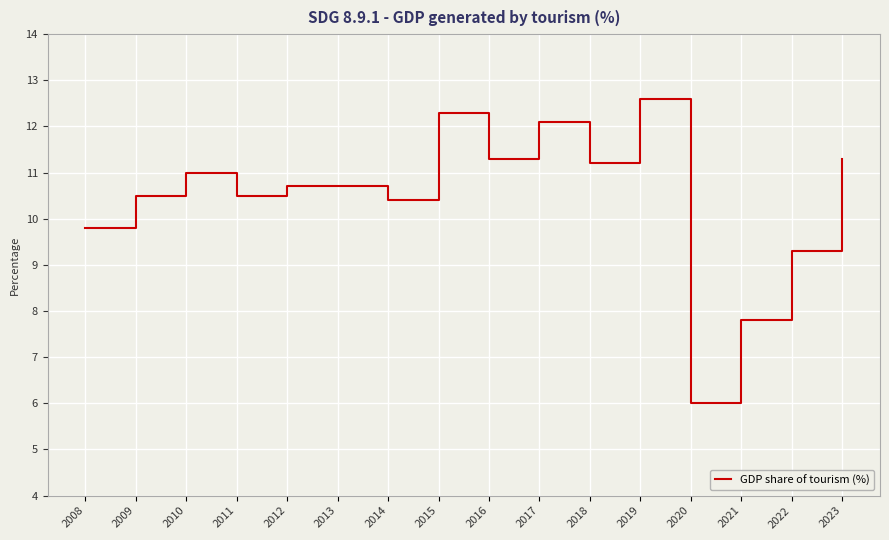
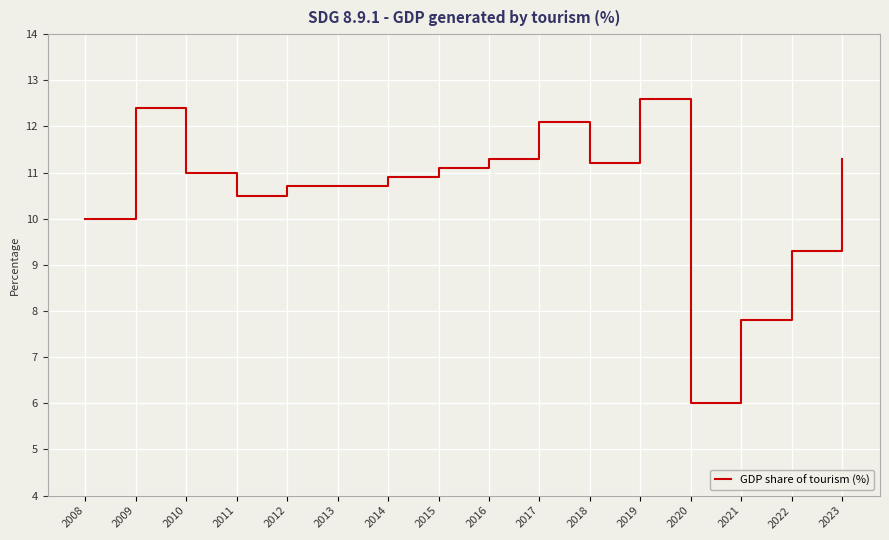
  {
-   "2008": 9.8,
-   "2009": 10.5,
+   "2008": 10.0,
+   "2009": 12.4,
    "2010": 11.0,
    "2011": 10.5,
    "2012": 10.7,
    "2013": 10.7,
-   "2014": 10.4,
-   "2015": 12.3,
+   "2014": 10.9,
+   "2015": 11.1,
    "2016": 11.3,
    "2017": 12.1,
    "2018": 11.2,
    "2019": 12.6,
    "2020": 6.0,
    "2021": 7.8,
    "2022": 9.3,
    "2023": 11.3
  }
